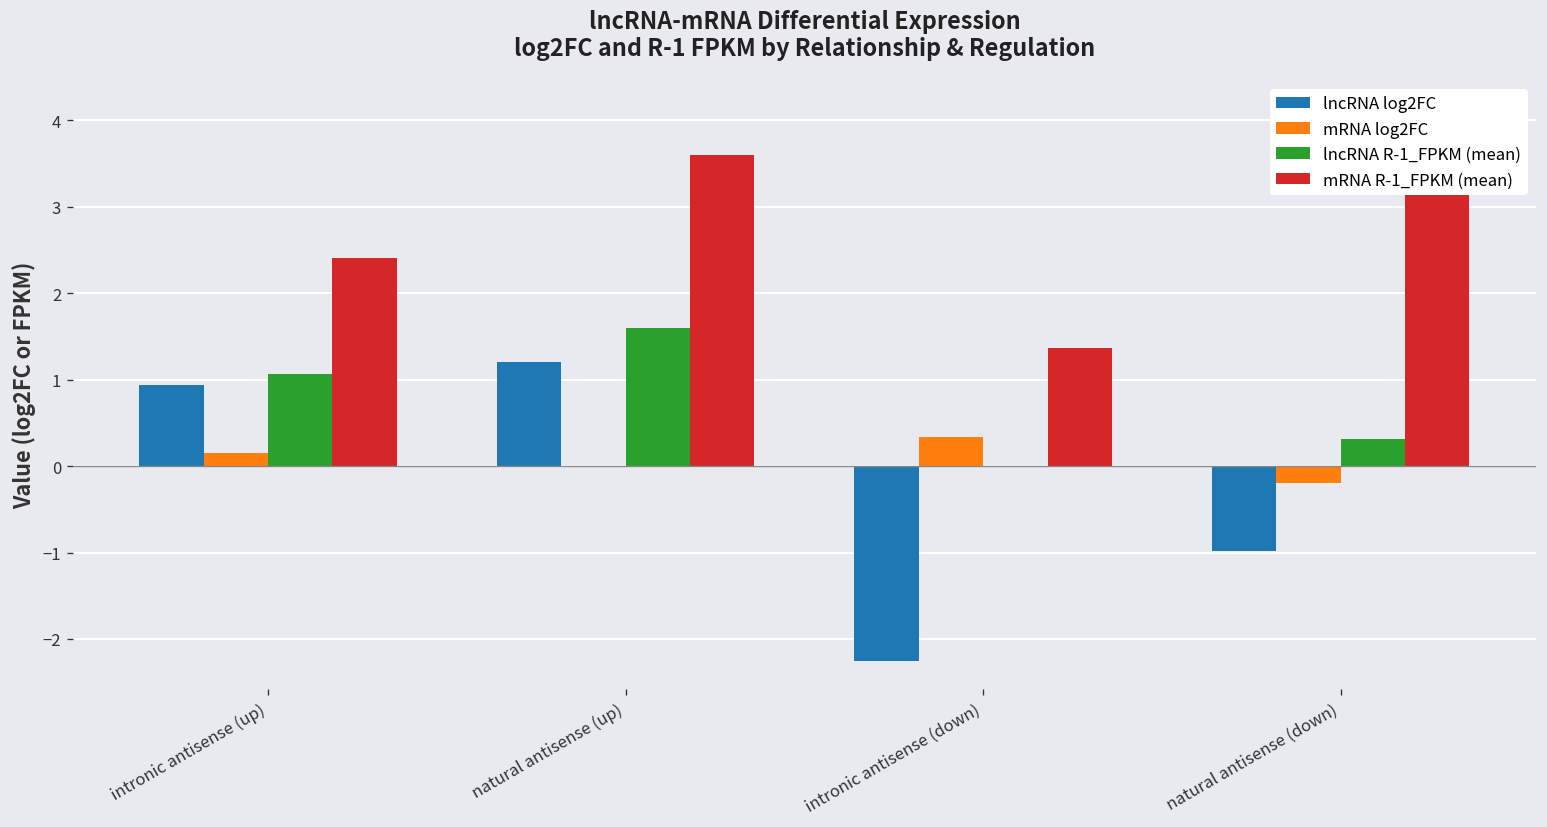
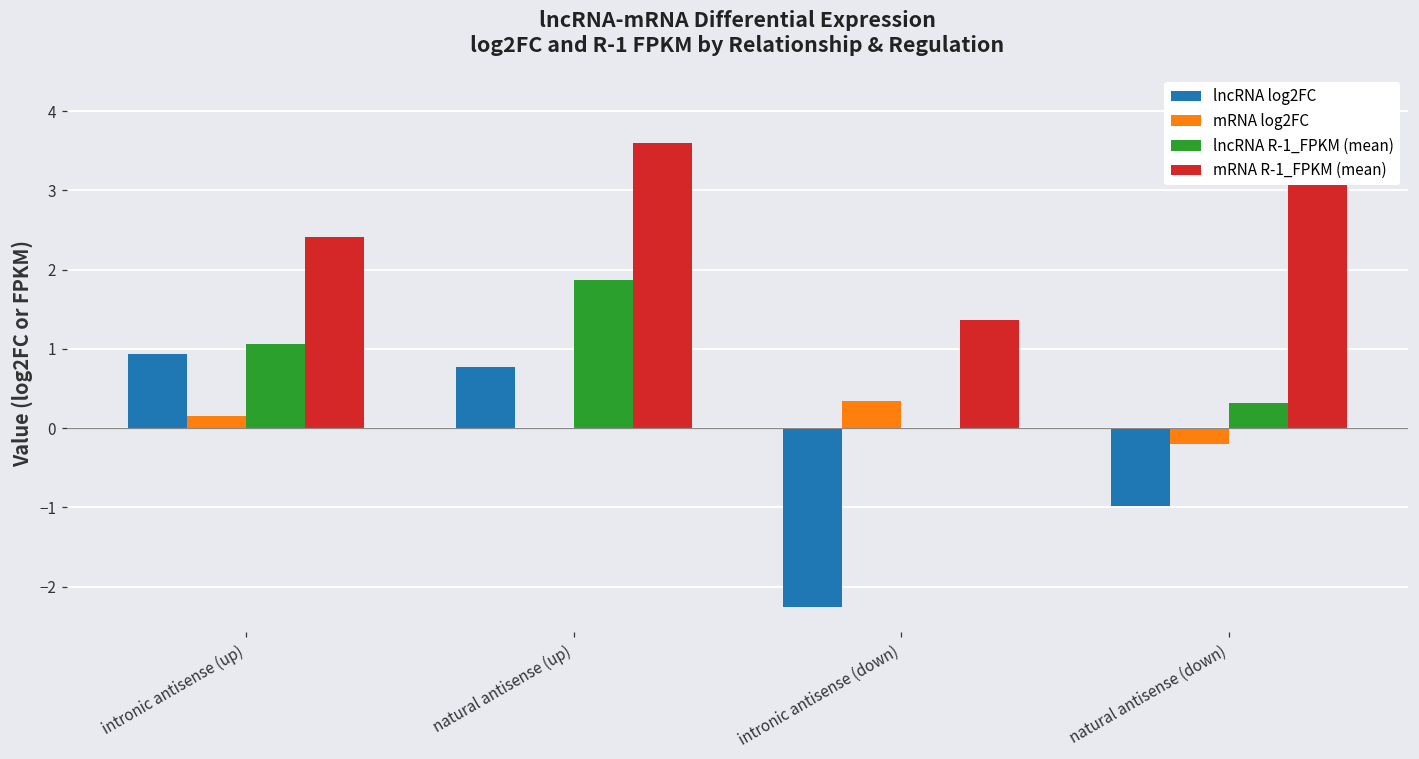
  {
    "lncRNA log2FC": {
      "intronic antisense (up)": 0.9,
-     "natural antisense (up)": 1.2,
+     "natural antisense (up)": 0.8,
      "intronic antisense (down)": -2.3,
      "natural antisense (down)": -1.0
    },
    "mRNA log2FC": {
      "intronic antisense (up)": 0.2,
      "intronic antisense (down)": 0.3,
      "natural antisense (down)": -0.2
    },
    "lncRNA R-1_FPKM (mean)": {
      "intronic antisense (up)": 1.1,
-     "natural antisense (up)": 1.6,
+     "natural antisense (up)": 1.9,
      "intronic antisense (down)": 0.0,
      "natural antisense (down)": 0.3
    },
    "mRNA R-1_FPKM (mean)": {
      "intronic antisense (up)": 2.4,
      "natural antisense (up)": 3.6,
      "intronic antisense (down)": 1.4
    }
  }
